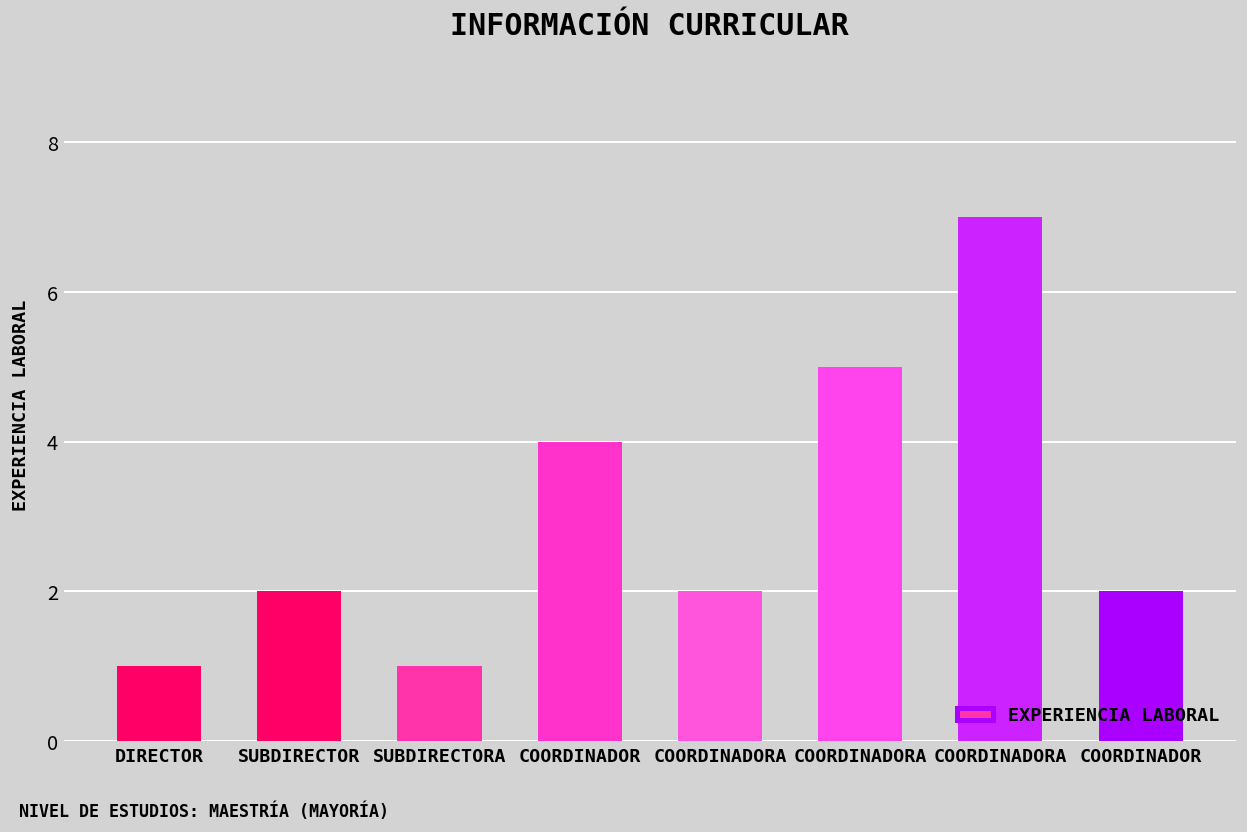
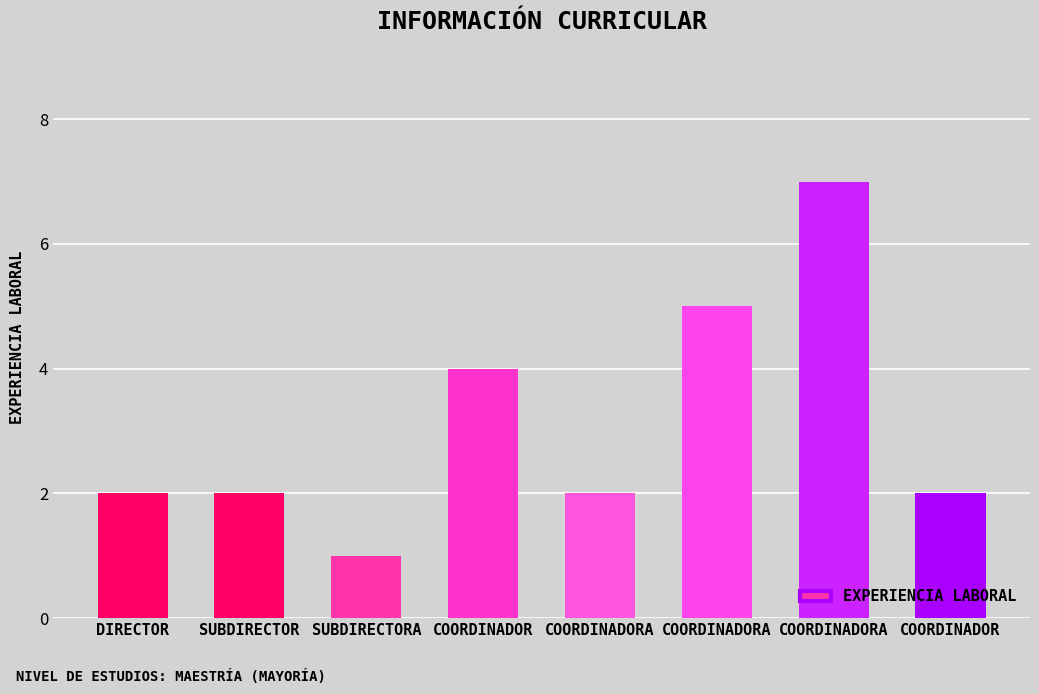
  {
-   "DIRECTOR": 1,
+   "DIRECTOR": 2,
    "SUBDIRECTOR": 2,
    "SUBDIRECTORA": 1
  }
